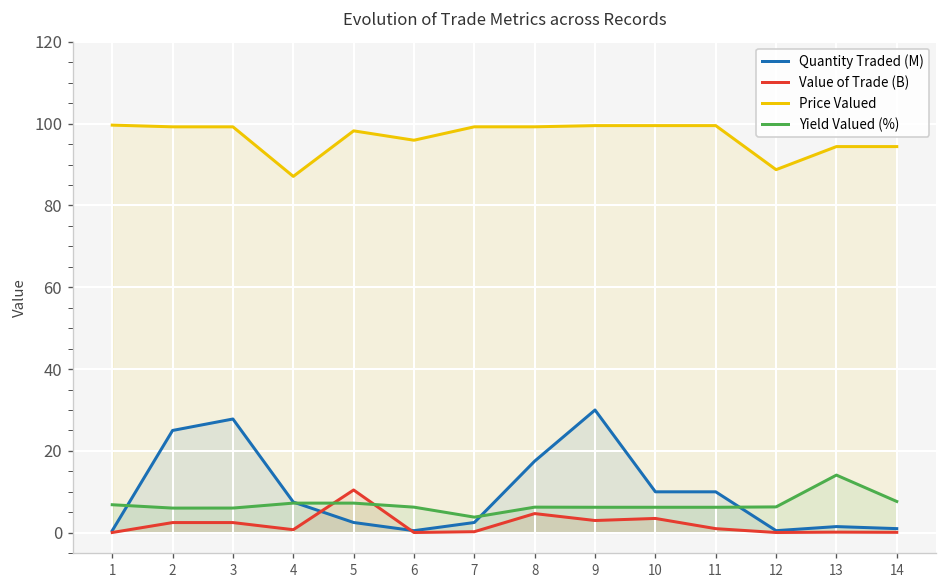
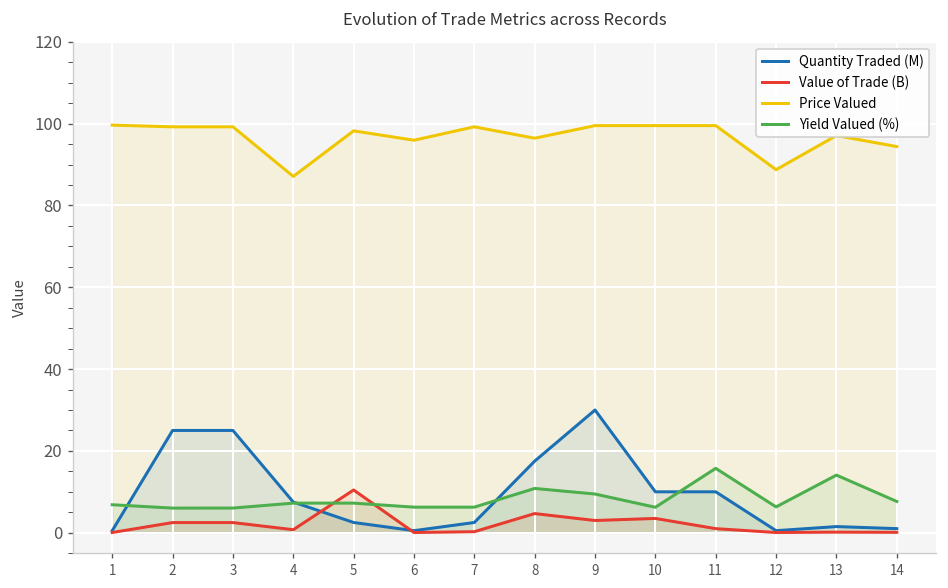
  {
    "Quantity Traded (M)": {
      "2": 25,
-     "3": 28,
+     "3": 25,
      "5": 3,
      "7": 3,
      "8": 18,
      "9": 30,
      "10": 10,
      "11": 10,
      "13": 2,
      "14": 1
    },
    "Value of Trade (B)": {
      "2": 2,
      "3": 2,
      "4": 1,
      "5": 10,
      "7": 0,
      "8": 5,
      "9": 3,
      "10": 3,
      "11": 1,
      "13": 0,
      "14": 0
    },
    "Price Valued": {
      "1": 100,
      "2": 99,
      "3": 99,
      "4": 87,
      "5": 98,
      "6": 96,
      "7": 99,
-     "8": 99,
+     "8": 96,
      "9": 100,
      "10": 100,
      "11": 100,
      "12": 89,
-     "13": 94,
+     "13": 97,
      "14": 94
    },
    "Yield Valued (%)": {
      "1": 7,
      "2": 6,
      "3": 6,
      "5": 7,
      "6": 6,
-     "7": 4,
-     "8": 6,
-     "9": 6,
+     "7": 6,
+     "8": 11,
+     "9": 9,
      "10": 6,
-     "11": 6,
+     "11": 16,
      "12": 6,
      "13": 14,
      "14": 8
    }
  }
